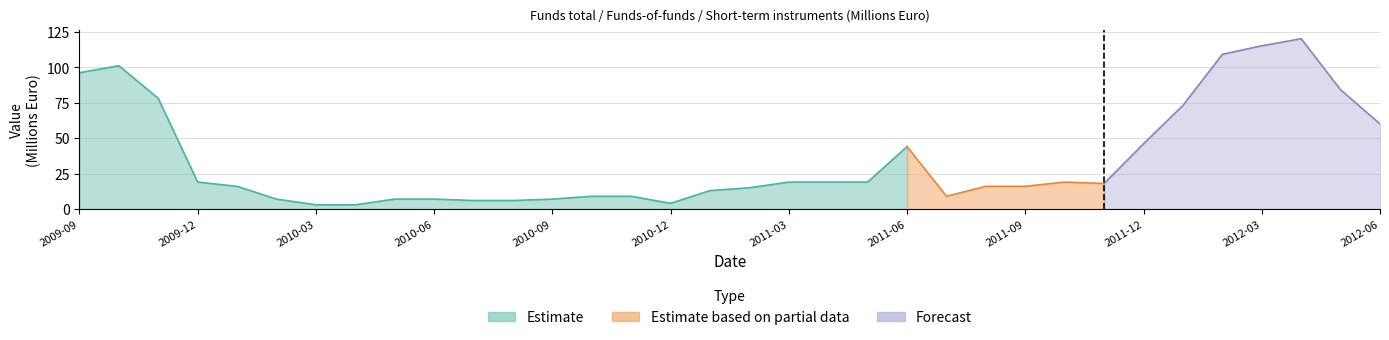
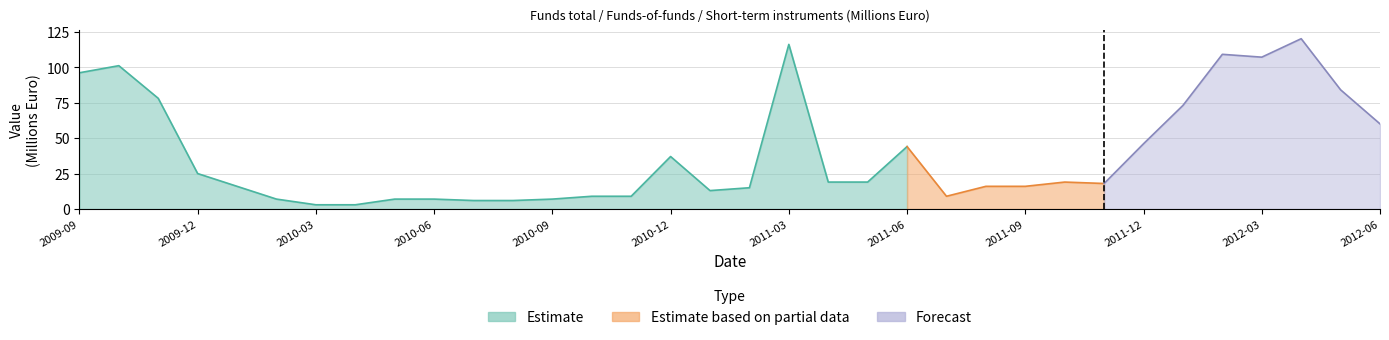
  {
    "Estimate": {
      "2009-09": 96,
-     "2009-12": 19,
+     "2009-12": 25,
      "2010-03": 3,
      "2010-06": 7,
      "2010-09": 7,
-     "2010-12": 4,
-     "2011-03": 19
+     "2010-12": 37,
+     "2011-03": 116
    },
    "Estimate based on partial data": {
      "2011-09": 16
    },
    "Forecast": {
      "2011-12": 46,
-     "2012-03": 115,
+     "2012-03": 107,
      "2012-06": 60
    }
  }
